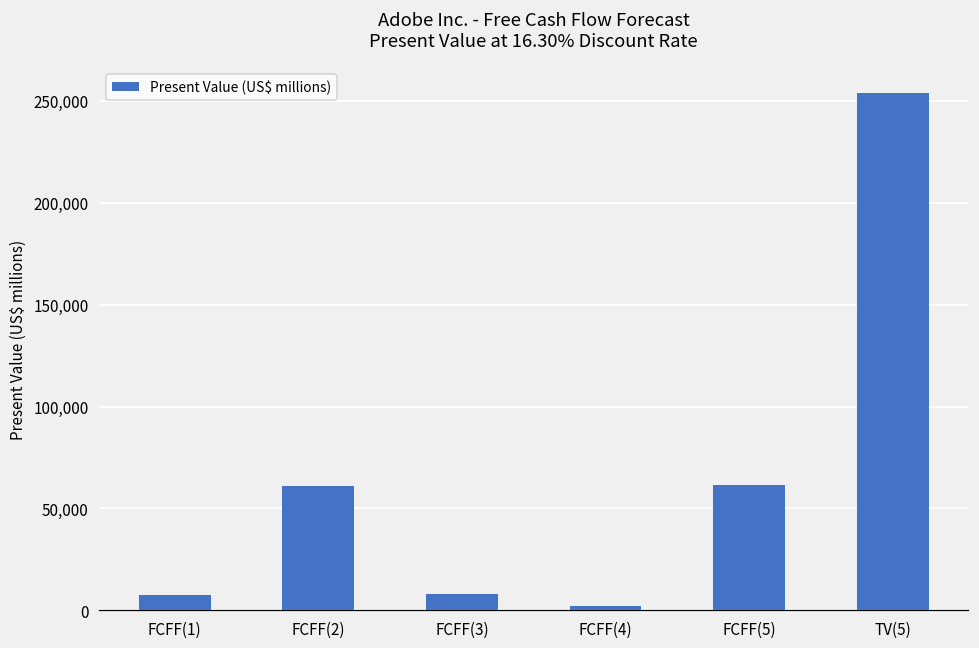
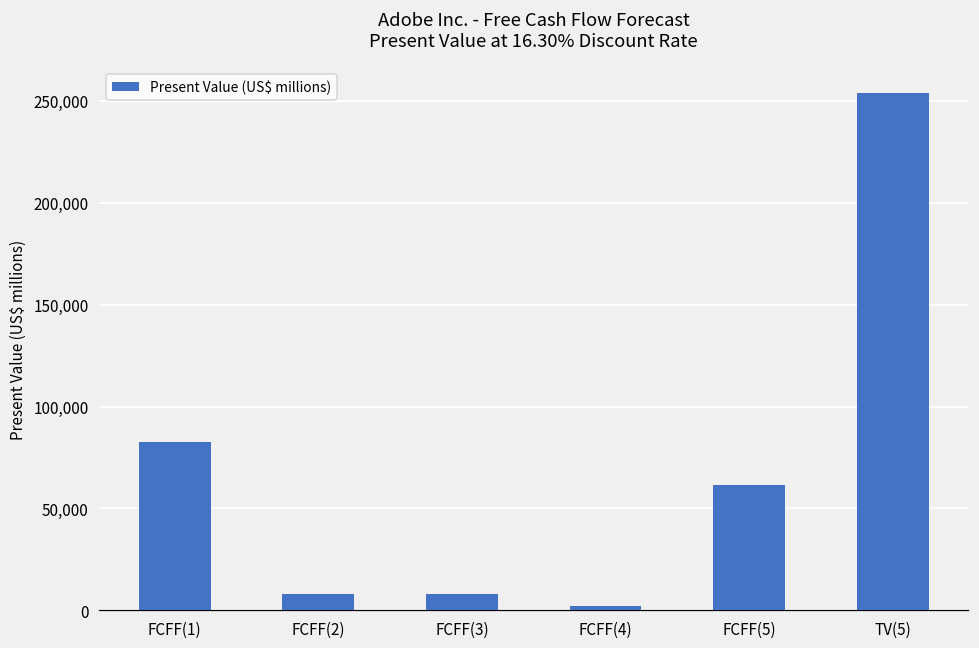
  {
-   "FCFF(1)": "8,000",
-   "FCFF(2)": "61,000",
+   "FCFF(1)": "82,000",
+   "FCFF(2)": "8,000",
    "FCFF(3)": "8,000",
    "FCFF(4)": "2,000",
    "FCFF(5)": "61,000",
    "TV(5)": "254,000"
  }
